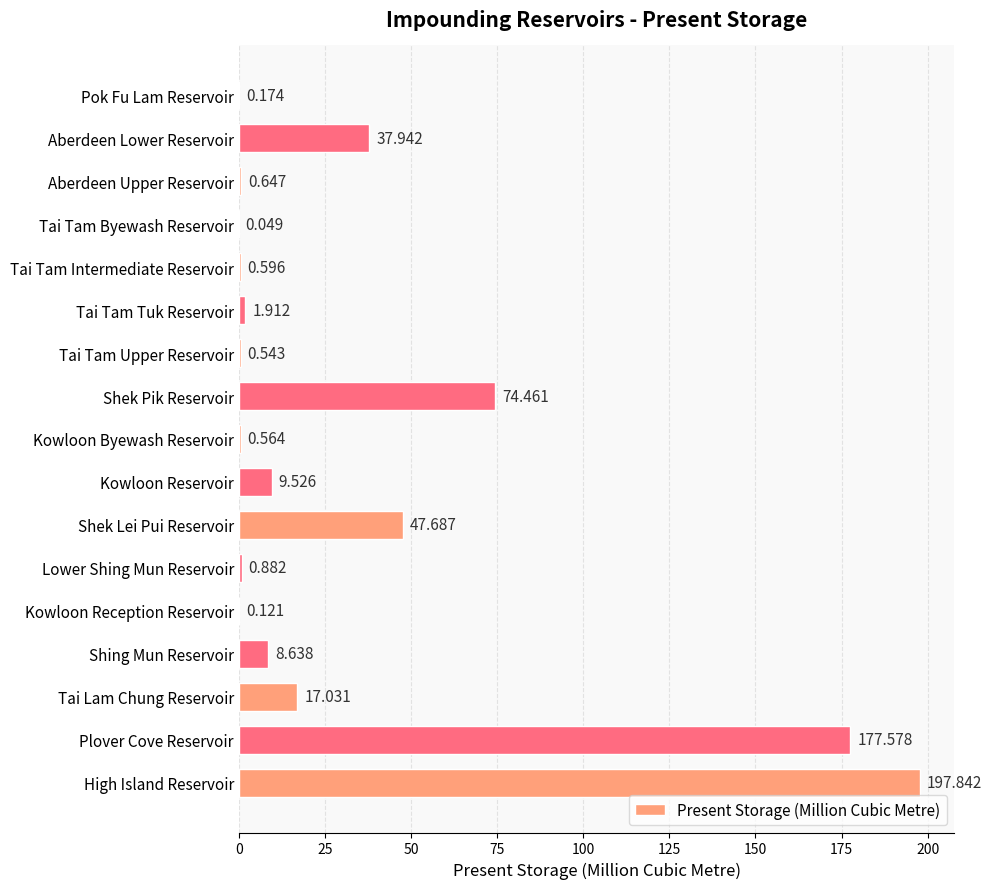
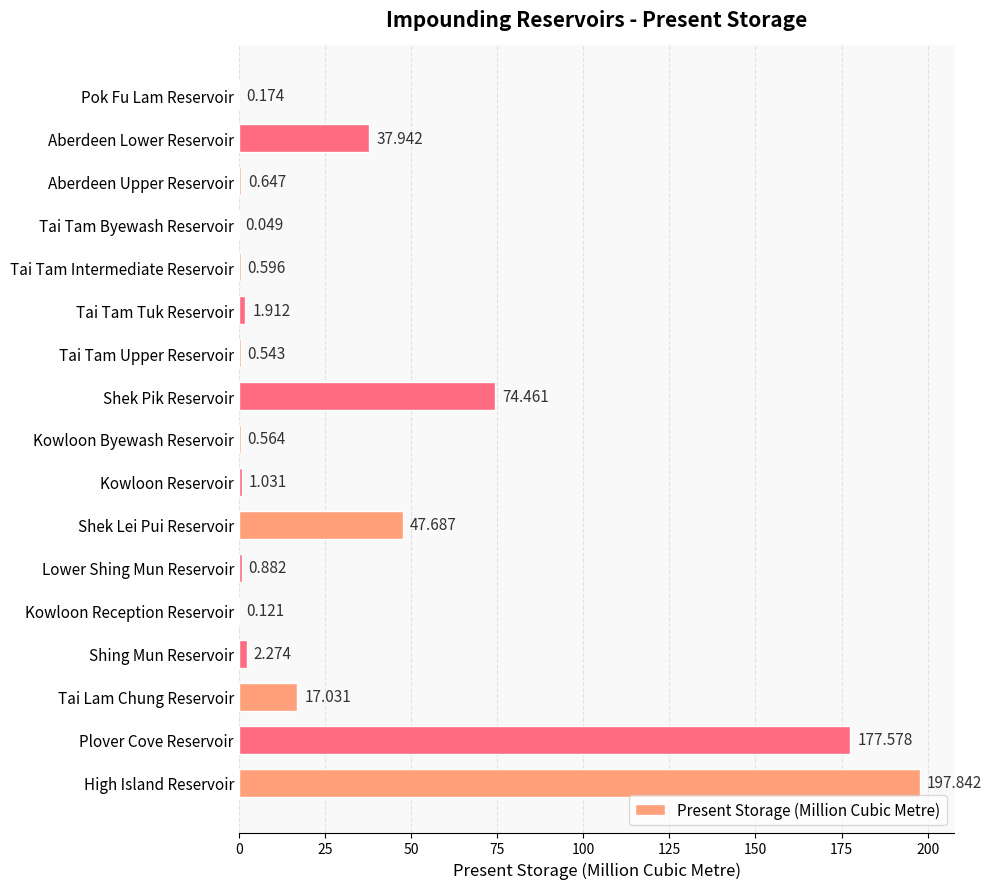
  {
    "Pok Fu Lam Reservoir": 0.174,
    "Aberdeen Lower Reservoir": 37.942,
    "Aberdeen Upper Reservoir": 0.647,
    "Tai Tam Byewash Reservoir": 0.049,
    "Tai Tam Intermediate Reservoir": 0.596,
    "Tai Tam Tuk Reservoir": 1.912,
    "Tai Tam Upper Reservoir": 0.543,
    "Shek Pik Reservoir": 74.461,
    "Kowloon Byewash Reservoir": 0.564,
-   "Kowloon Reservoir": 9.526,
+   "Kowloon Reservoir": 1.031,
    "Shek Lei Pui Reservoir": 47.687,
    "Lower Shing Mun Reservoir": 0.882,
    "Kowloon Reception Reservoir": 0.121,
-   "Shing Mun Reservoir": 8.638,
+   "Shing Mun Reservoir": 2.274,
    "Tai Lam Chung Reservoir": 17.031,
    "Plover Cove Reservoir": 177.578,
    "High Island Reservoir": 197.842
  }
